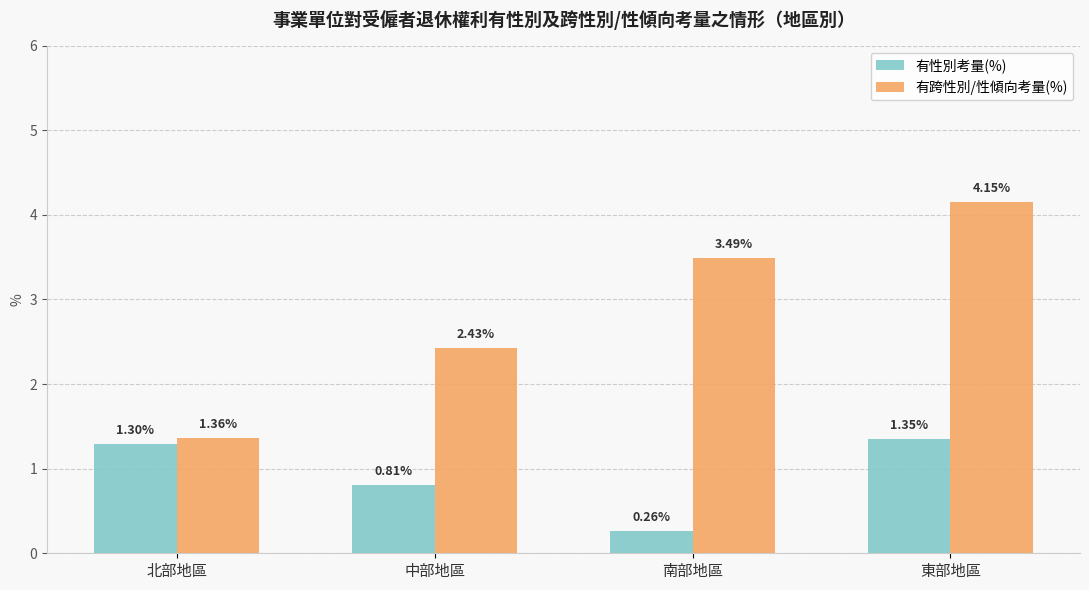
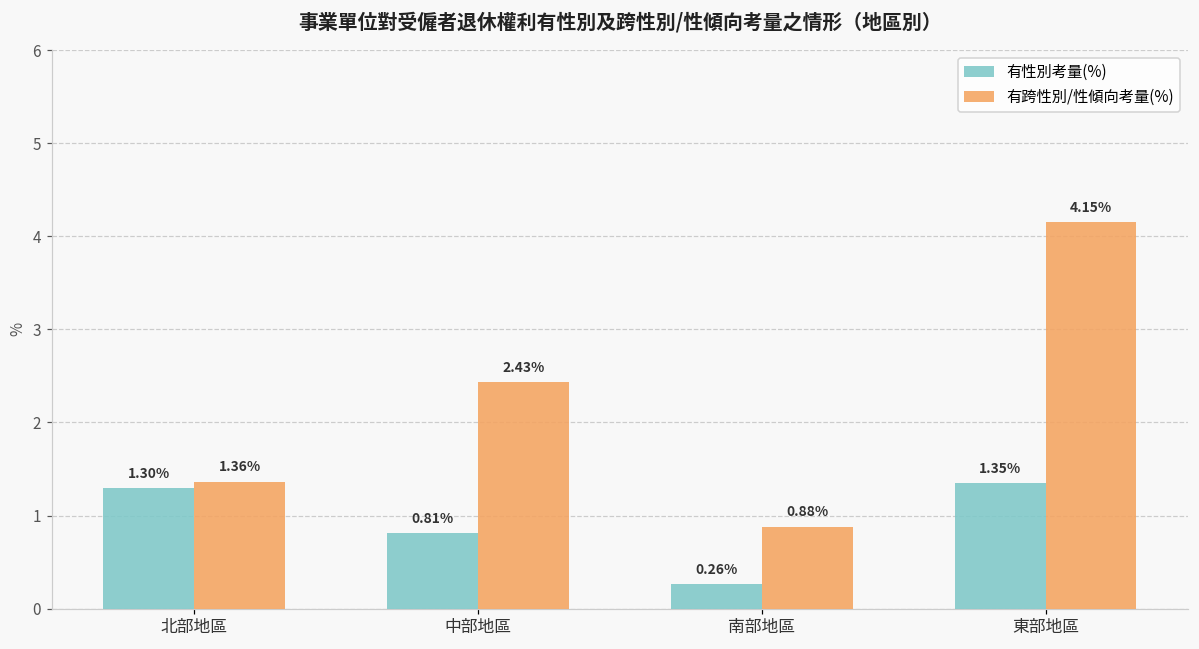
  {
    "有性別考量(%)": {
      "北部地區": "1.30%",
      "中部地區": "0.81%",
      "南部地區": "0.26%",
      "東部地區": "1.35%"
    },
    "有跨性別/性傾向考量(%)": {
      "北部地區": "1.36%",
      "中部地區": "2.43%",
-     "南部地區": "3.49%",
+     "南部地區": "0.88%",
      "東部地區": "4.15%"
    }
  }
